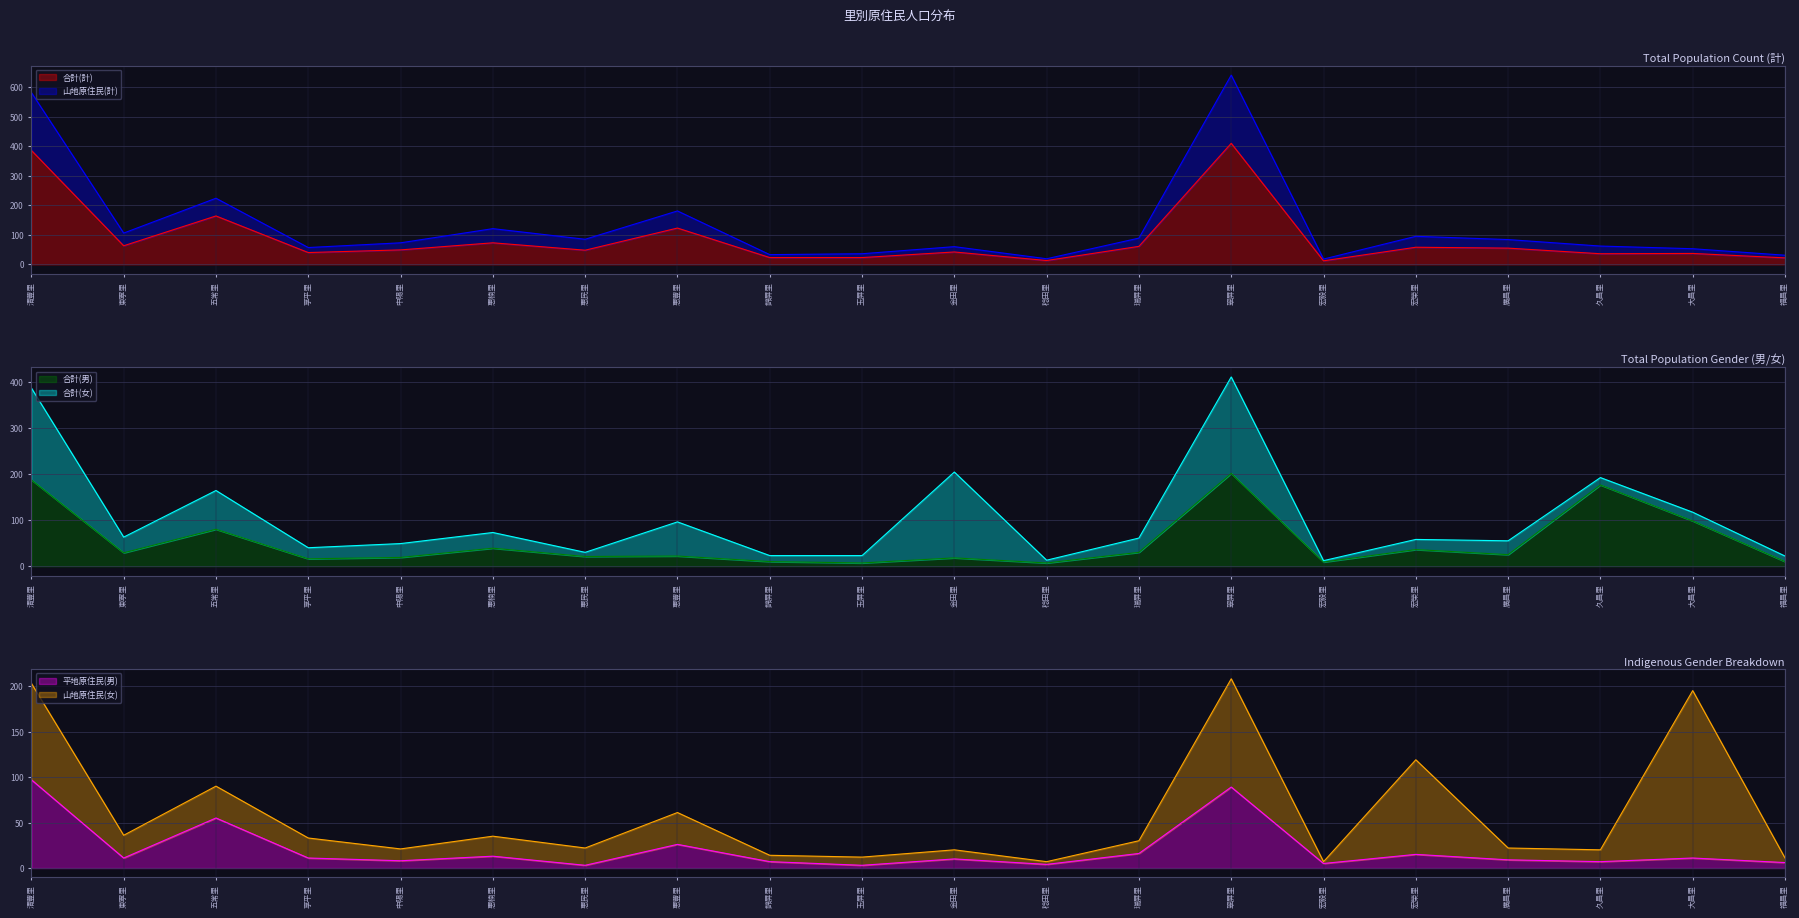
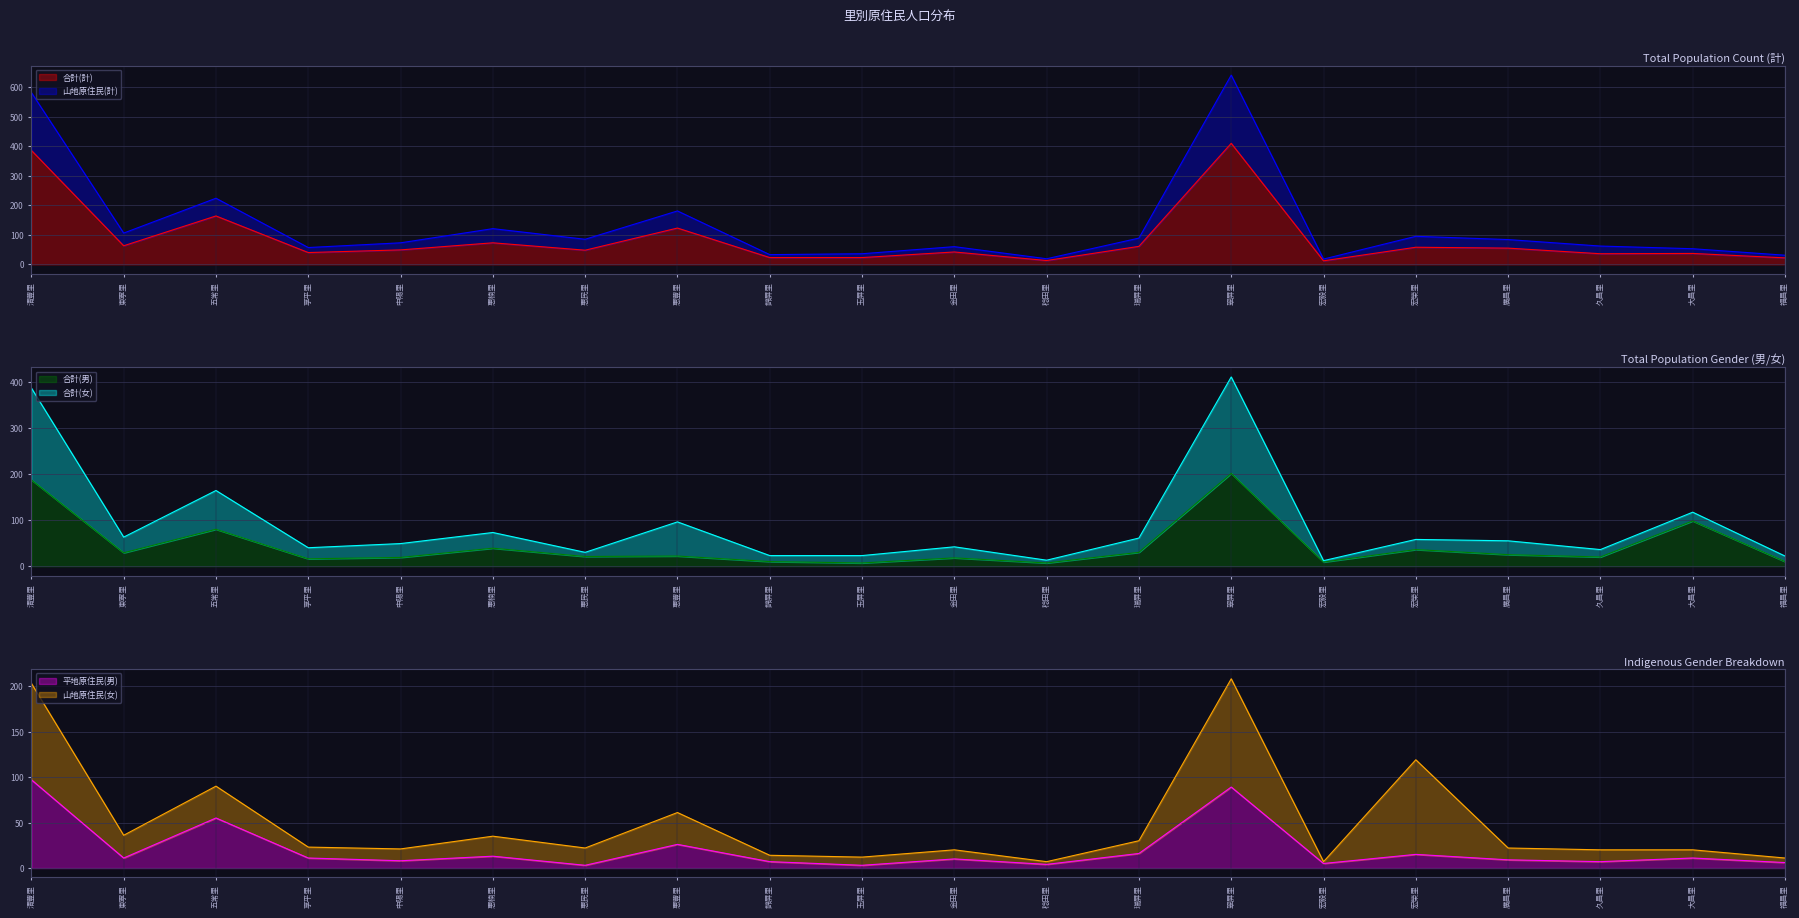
  {
    "Total Population Count (計)": {
      "合計(計)": {
        "清豐里": 390,
        "東寧里": 60,
        "五常里": 160,
        "享平里": 40,
        "中陽里": 50,
        "惠楠里": 70,
        "惠民里": 50,
        "惠豐里": 120,
        "錦屏里": 20,
        "玉屏里": 20,
        "金田里": 40,
        "瑞屏里": 60,
        "翠屏里": 410,
        "宏榮里": 60,
        "廣昌里": 60,
        "久昌里": 40,
        "大昌里": 40,
        "福昌里": 20
      }
    },
    "Total Population Gender (男/女)": {
      "合計(男)": {
        "清豐里": 190,
        "東寧里": 30,
        "五常里": 80,
        "享平里": 20,
        "中陽里": 20,
        "惠楠里": 40,
        "惠民里": 20,
        "惠豐里": 20,
        "錦屏里": 10,
        "玉屏里": 10,
        "金田里": 20,
        "稔田里": 10,
        "瑞屏里": 30,
        "翠屏里": 200,
        "宏榮里": 40,
        "廣昌里": 30,
-       "久昌里": 180,
+       "久昌里": 20,
        "大昌里": 100,
        "福昌里": 10
      },
      "合計(女)": {
        "清豐里": 200,
        "東寧里": 30,
        "五常里": 80,
        "享平里": 20,
        "中陽里": 30,
        "惠楠里": 30,
        "惠民里": 10,
        "惠豐里": 70,
        "錦屏里": 10,
        "玉屏里": 20,
-       "金田里": 190,
+       "金田里": 20,
        "稔田里": 10,
        "瑞屏里": 30,
        "翠屏里": 210,
        "宏榮里": 20,
        "廣昌里": 30,
        "久昌里": 20,
        "大昌里": 20,
        "福昌里": 10
      }
    },
    "Indigenous Gender Breakdown": {
      "平地原住民(男)": {
        "清豐里": 100,
        "東寧里": 10,
        "五常里": 60,
        "享平里": 10,
        "中陽里": 10,
        "惠楠里": 10,
        "惠民里": 0,
        "惠豐里": 30,
        "錦屏里": 10,
        "玉屏里": 0,
        "金田里": 10,
        "稔田里": 0,
        "瑞屏里": 20,
        "翠屏里": 90,
        "宏榮里": 20,
        "廣昌里": 10,
        "久昌里": 10,
        "大昌里": 10,
        "福昌里": 10
      },
      "山地原住民(女)": {
        "清豐里": 110,
        "東寧里": 30,
        "五常里": 40,
-       "享平里": 20,
+       "享平里": 10,
        "中陽里": 10,
        "惠楠里": 20,
        "惠民里": 20,
        "惠豐里": 40,
        "錦屏里": 10,
        "玉屏里": 10,
        "金田里": 10,
        "稔田里": 0,
        "瑞屏里": 10,
        "翠屏里": 120,
        "宏榮里": 100,
        "廣昌里": 10,
        "久昌里": 10,
-       "大昌里": 180,
+       "大昌里": 10,
        "福昌里": 10
      }
    }
  }
